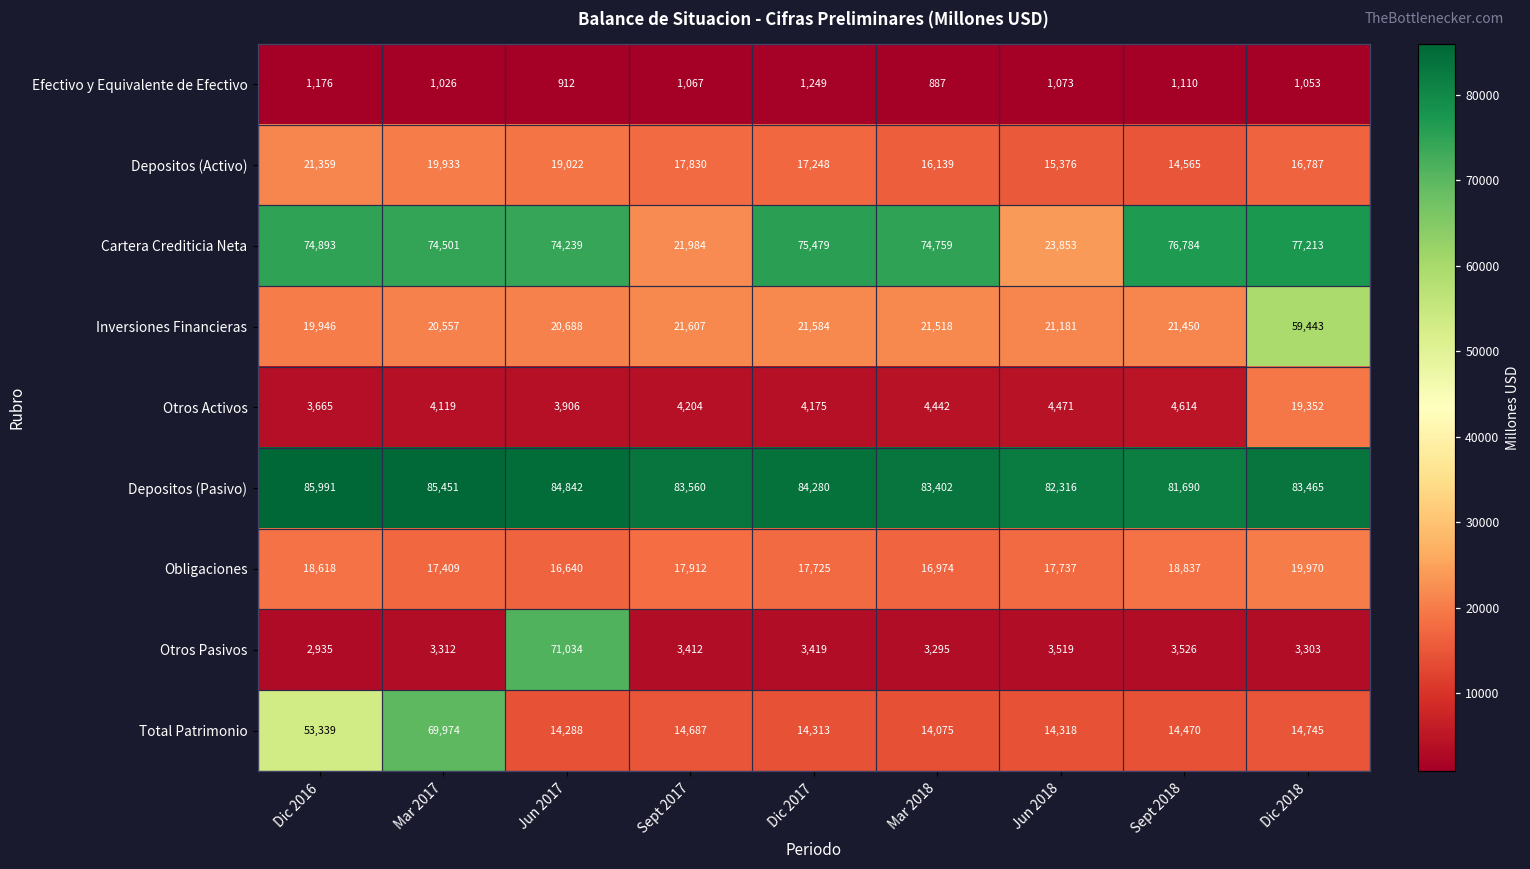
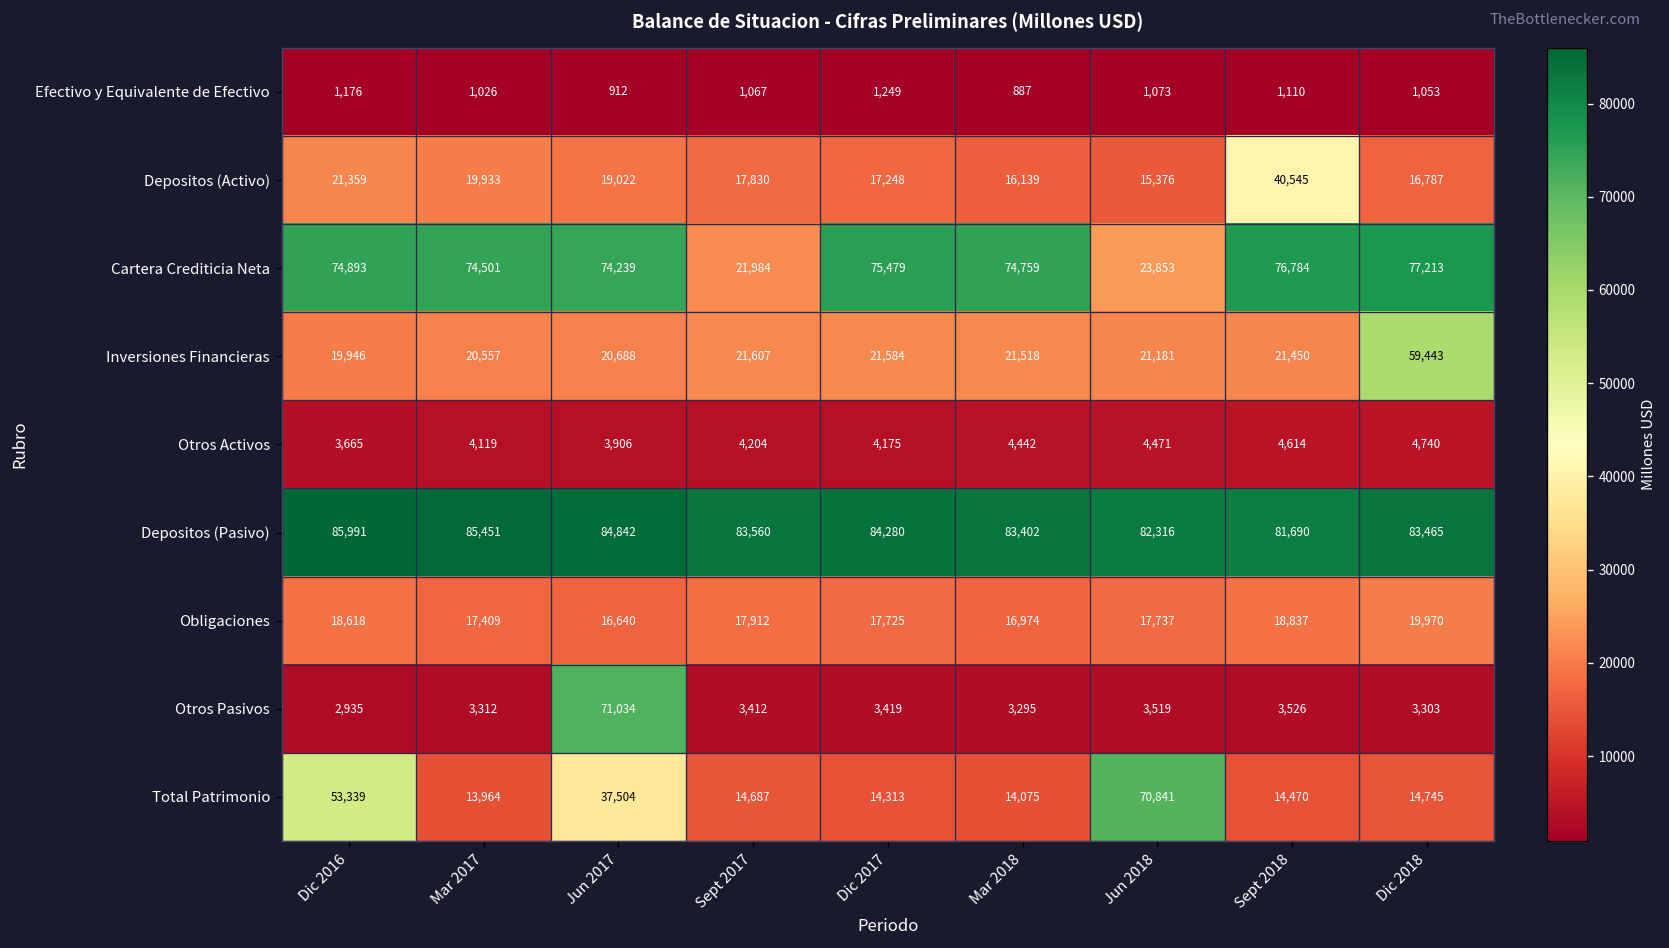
  {
    "Efectivo y Equivalente de Efectivo": {
      "Dic 2016": "1,176",
      "Mar 2017": "1,026",
      "Jun 2017": "912",
      "Sept 2017": "1,067",
      "Dic 2017": "1,249",
      "Mar 2018": "887",
      "Jun 2018": "1,073",
      "Sept 2018": "1,110",
      "Dic 2018": "1,053"
    },
    "Depositos (Activo)": {
      "Dic 2016": "21,359",
      "Mar 2017": "19,933",
      "Jun 2017": "19,022",
      "Sept 2017": "17,830",
      "Dic 2017": "17,248",
      "Mar 2018": "16,139",
      "Jun 2018": "15,376",
-     "Sept 2018": "14,565",
+     "Sept 2018": "40,545",
      "Dic 2018": "16,787"
    },
    "Cartera Crediticia Neta": {
      "Dic 2016": "74,893",
      "Mar 2017": "74,501",
      "Jun 2017": "74,239",
      "Sept 2017": "21,984",
      "Dic 2017": "75,479",
      "Mar 2018": "74,759",
      "Jun 2018": "23,853",
      "Sept 2018": "76,784",
      "Dic 2018": "77,213"
    },
    "Inversiones Financieras": {
      "Dic 2016": "19,946",
      "Mar 2017": "20,557",
      "Jun 2017": "20,688",
      "Sept 2017": "21,607",
      "Dic 2017": "21,584",
      "Mar 2018": "21,518",
      "Jun 2018": "21,181",
      "Sept 2018": "21,450",
      "Dic 2018": "59,443"
    },
    "Otros Activos": {
      "Dic 2016": "3,665",
      "Mar 2017": "4,119",
      "Jun 2017": "3,906",
      "Sept 2017": "4,204",
      "Dic 2017": "4,175",
      "Mar 2018": "4,442",
      "Jun 2018": "4,471",
      "Sept 2018": "4,614",
-     "Dic 2018": "19,352"
+     "Dic 2018": "4,740"
    },
    "Depositos (Pasivo)": {
      "Dic 2016": "85,991",
      "Mar 2017": "85,451",
      "Jun 2017": "84,842",
      "Sept 2017": "83,560",
      "Dic 2017": "84,280",
      "Mar 2018": "83,402",
      "Jun 2018": "82,316",
      "Sept 2018": "81,690",
      "Dic 2018": "83,465"
    },
    "Obligaciones": {
      "Dic 2016": "18,618",
      "Mar 2017": "17,409",
      "Jun 2017": "16,640",
      "Sept 2017": "17,912",
      "Dic 2017": "17,725",
      "Mar 2018": "16,974",
      "Jun 2018": "17,737",
      "Sept 2018": "18,837",
      "Dic 2018": "19,970"
    },
    "Otros Pasivos": {
      "Dic 2016": "2,935",
      "Mar 2017": "3,312",
      "Jun 2017": "71,034",
      "Sept 2017": "3,412",
      "Dic 2017": "3,419",
      "Mar 2018": "3,295",
      "Jun 2018": "3,519",
      "Sept 2018": "3,526",
      "Dic 2018": "3,303"
    },
    "Total Patrimonio": {
      "Dic 2016": "53,339",
-     "Mar 2017": "69,974",
-     "Jun 2017": "14,288",
+     "Mar 2017": "13,964",
+     "Jun 2017": "37,504",
      "Sept 2017": "14,687",
      "Dic 2017": "14,313",
      "Mar 2018": "14,075",
-     "Jun 2018": "14,318",
+     "Jun 2018": "70,841",
      "Sept 2018": "14,470",
      "Dic 2018": "14,745"
    }
  }
